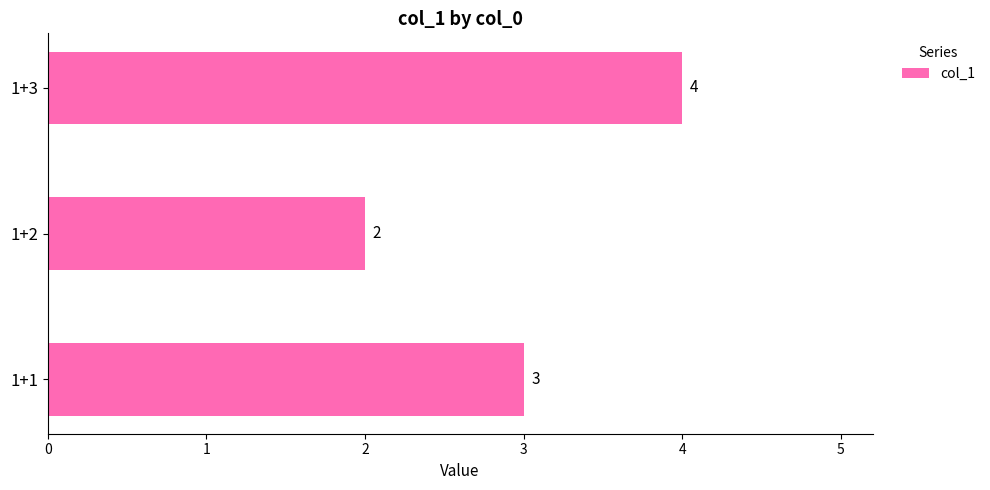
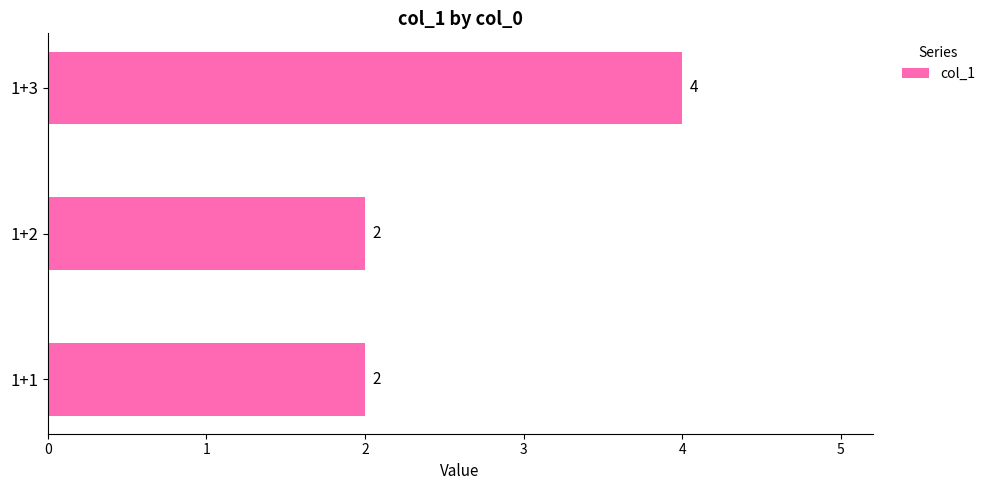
  {
    "1+3": 4,
    "1+2": 2,
-   "1+1": 3
+   "1+1": 2
  }
